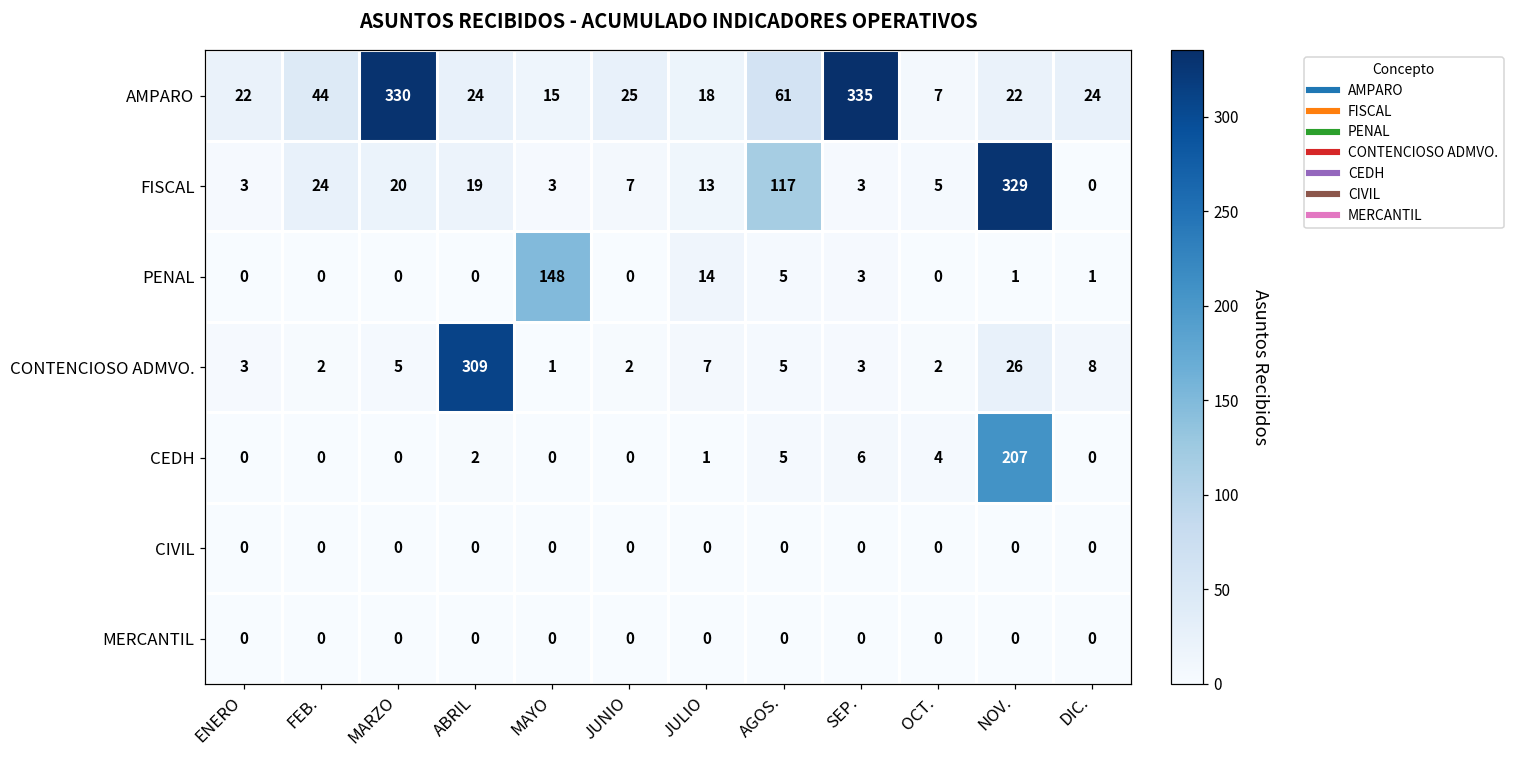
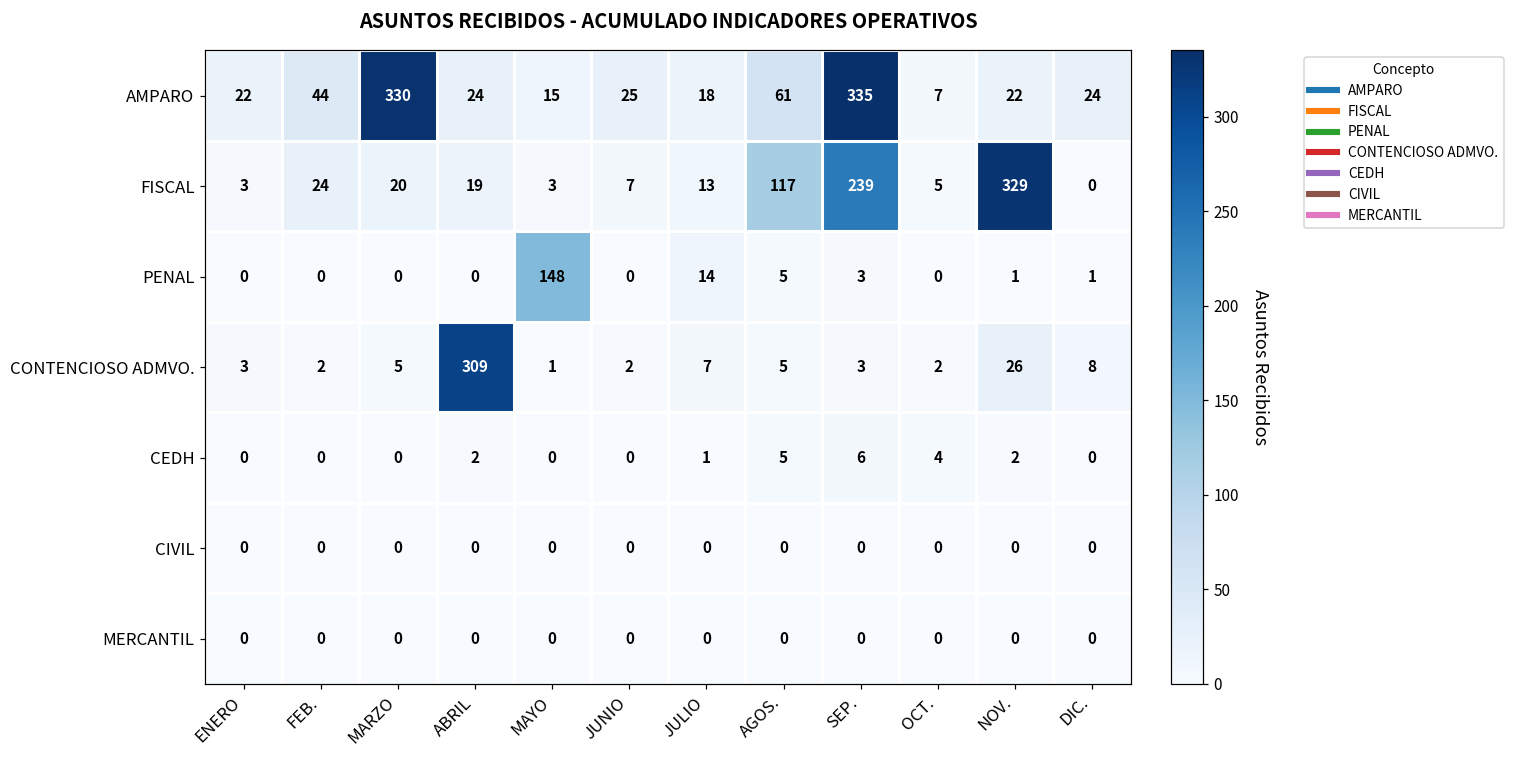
  {
    "AMPARO": {
      "ENERO": 22,
      "FEB.": 44,
      "MARZO": 330,
      "ABRIL": 24,
      "MAYO": 15,
      "JUNIO": 25,
      "JULIO": 18,
      "AGOS.": 61,
      "SEP.": 335,
      "OCT.": 7,
      "NOV.": 22,
      "DIC.": 24
    },
    "FISCAL": {
      "ENERO": 3,
      "FEB.": 24,
      "MARZO": 20,
      "ABRIL": 19,
      "MAYO": 3,
      "JUNIO": 7,
      "JULIO": 13,
      "AGOS.": 117,
-     "SEP.": 3,
+     "SEP.": 239,
      "OCT.": 5,
      "NOV.": 329,
      "DIC.": 0
    },
    "PENAL": {
      "ENERO": 0,
      "FEB.": 0,
      "MARZO": 0,
      "ABRIL": 0,
      "MAYO": 148,
      "JUNIO": 0,
      "JULIO": 14,
      "AGOS.": 5,
      "SEP.": 3,
      "OCT.": 0,
      "NOV.": 1,
      "DIC.": 1
    },
    "CONTENCIOSO ADMVO.": {
      "ENERO": 3,
      "FEB.": 2,
      "MARZO": 5,
      "ABRIL": 309,
      "MAYO": 1,
      "JUNIO": 2,
      "JULIO": 7,
      "AGOS.": 5,
      "SEP.": 3,
      "OCT.": 2,
      "NOV.": 26,
      "DIC.": 8
    },
    "CEDH": {
      "ENERO": 0,
      "FEB.": 0,
      "MARZO": 0,
      "ABRIL": 2,
      "MAYO": 0,
      "JUNIO": 0,
      "JULIO": 1,
      "AGOS.": 5,
      "SEP.": 6,
      "OCT.": 4,
-     "NOV.": 207,
+     "NOV.": 2,
      "DIC.": 0
    },
    "CIVIL": {
      "ENERO": 0,
      "FEB.": 0,
      "MARZO": 0,
      "ABRIL": 0,
      "MAYO": 0,
      "JUNIO": 0,
      "JULIO": 0,
      "AGOS.": 0,
      "SEP.": 0,
      "OCT.": 0,
      "NOV.": 0,
      "DIC.": 0
    },
    "MERCANTIL": {
      "ENERO": 0,
      "FEB.": 0,
      "MARZO": 0,
      "ABRIL": 0,
      "MAYO": 0,
      "JUNIO": 0,
      "JULIO": 0,
      "AGOS.": 0,
      "SEP.": 0,
      "OCT.": 0,
      "NOV.": 0,
      "DIC.": 0
    }
  }
